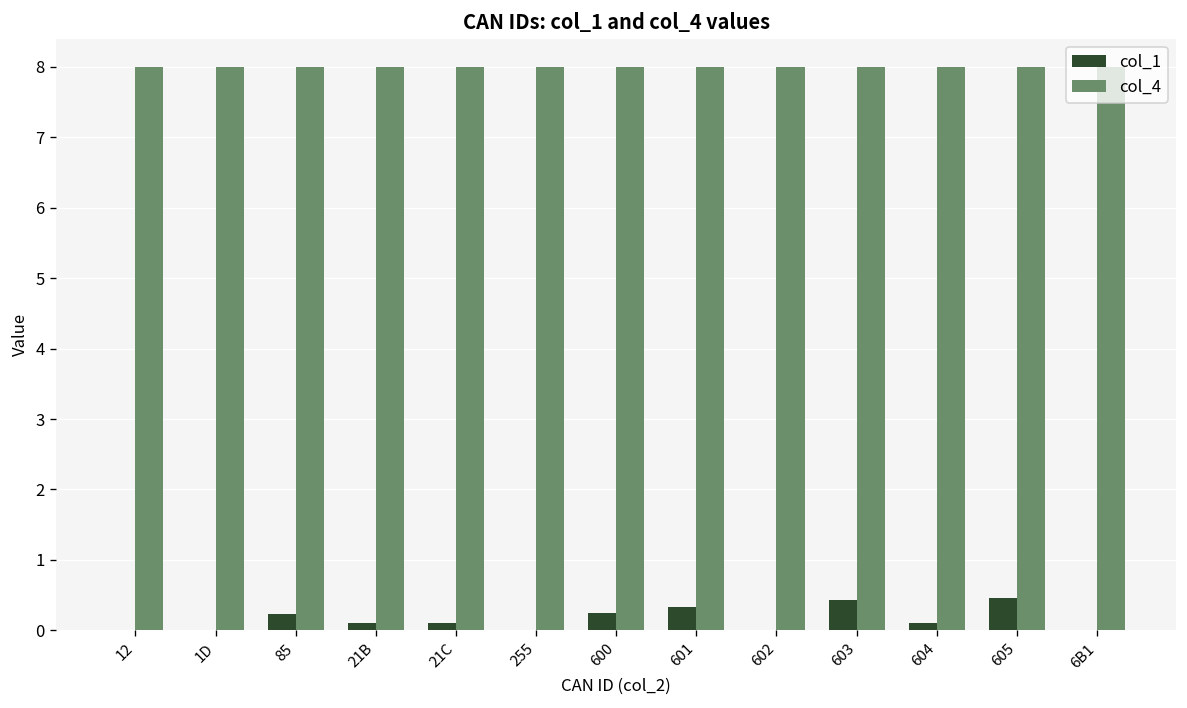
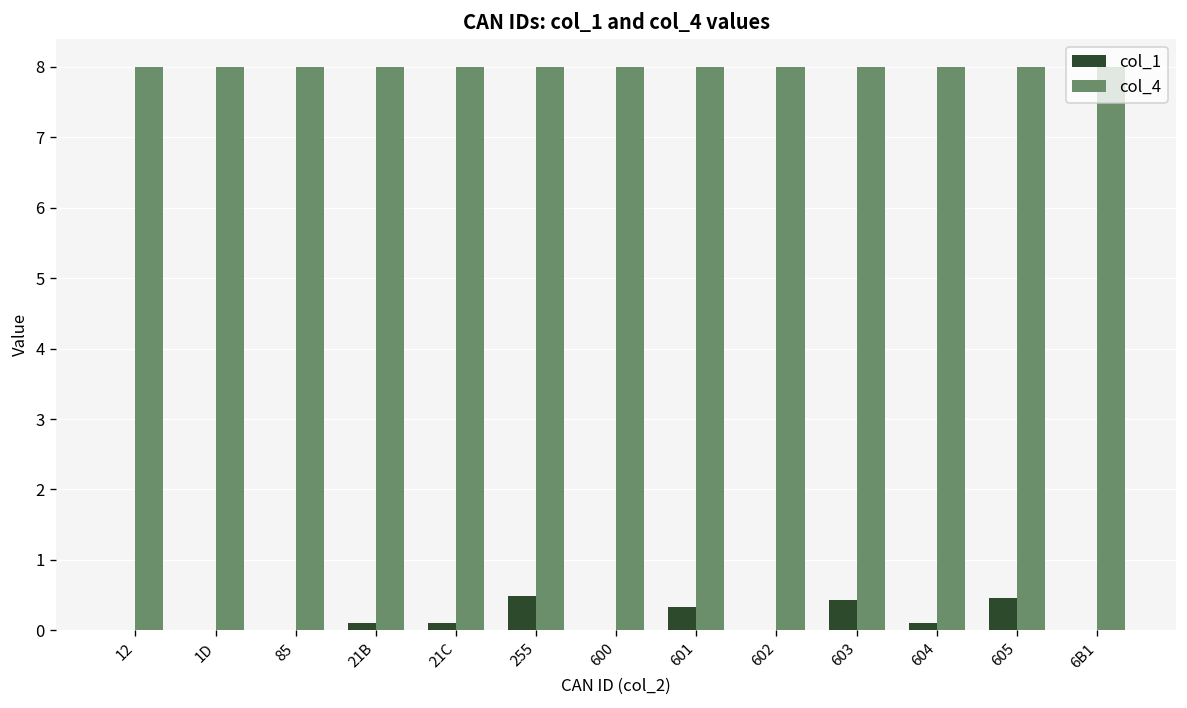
  {
    "col_1": {
-     "85": 0.2,
+     "85": 0.0,
      "21B": 0.1,
      "21C": 0.1,
-     "255": 0.0,
-     "600": 0.3,
+     "255": 0.5,
+     "600": 0.0,
      "601": 0.3,
      "603": 0.4,
      "604": 0.1,
      "605": 0.5
    },
    "col_4": {
      "12": 8.0,
      "1D": 8.0,
      "85": 8.0,
      "21B": 8.0,
      "21C": 8.0,
      "255": 8.0,
      "600": 8.0,
      "601": 8.0,
      "602": 8.0,
      "603": 8.0,
      "604": 8.0,
      "605": 8.0
    }
  }
